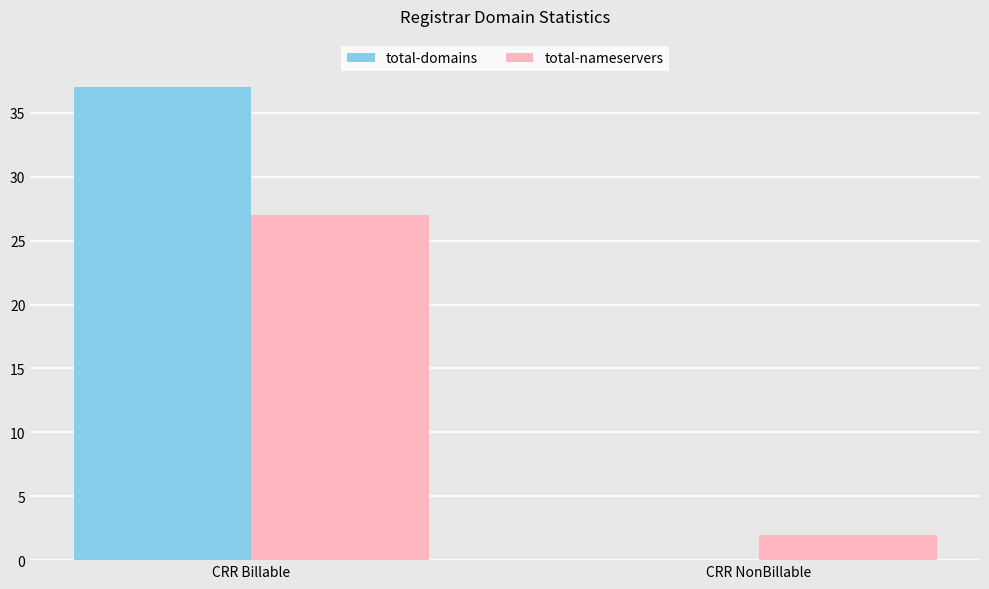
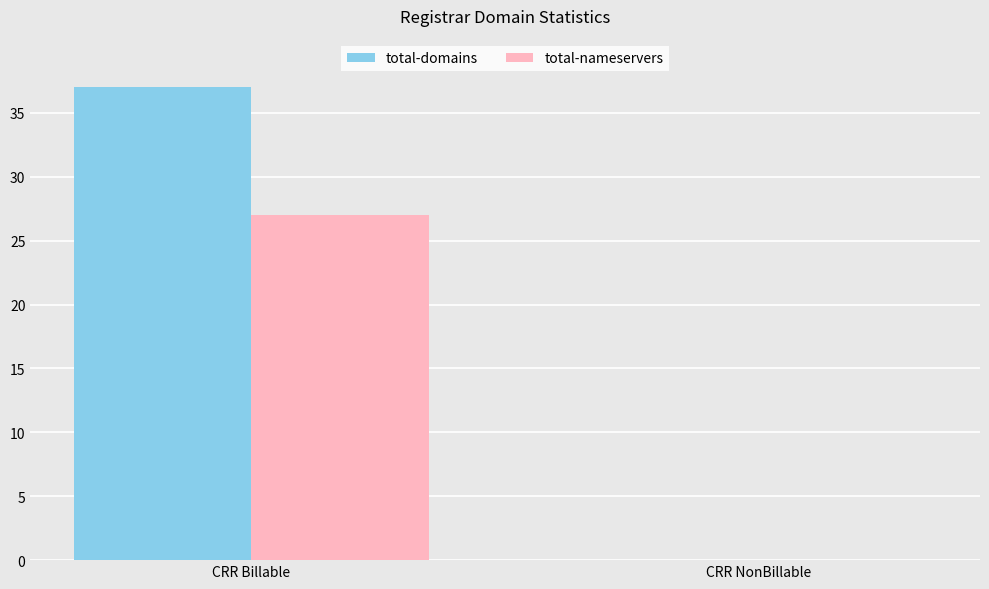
  {
    "total-domains": {
      "CRR Billable": 37,
      "CRR NonBillable": 0
    },
    "total-nameservers": {
      "CRR Billable": 27,
-     "CRR NonBillable": 2
+     "CRR NonBillable": 0
    }
  }
